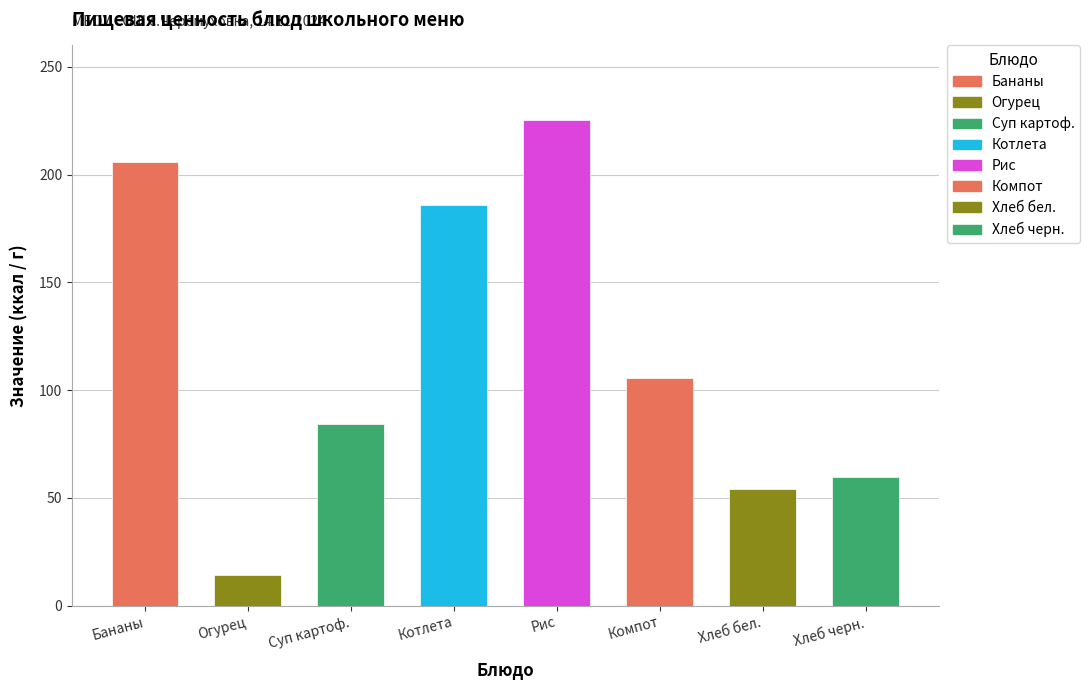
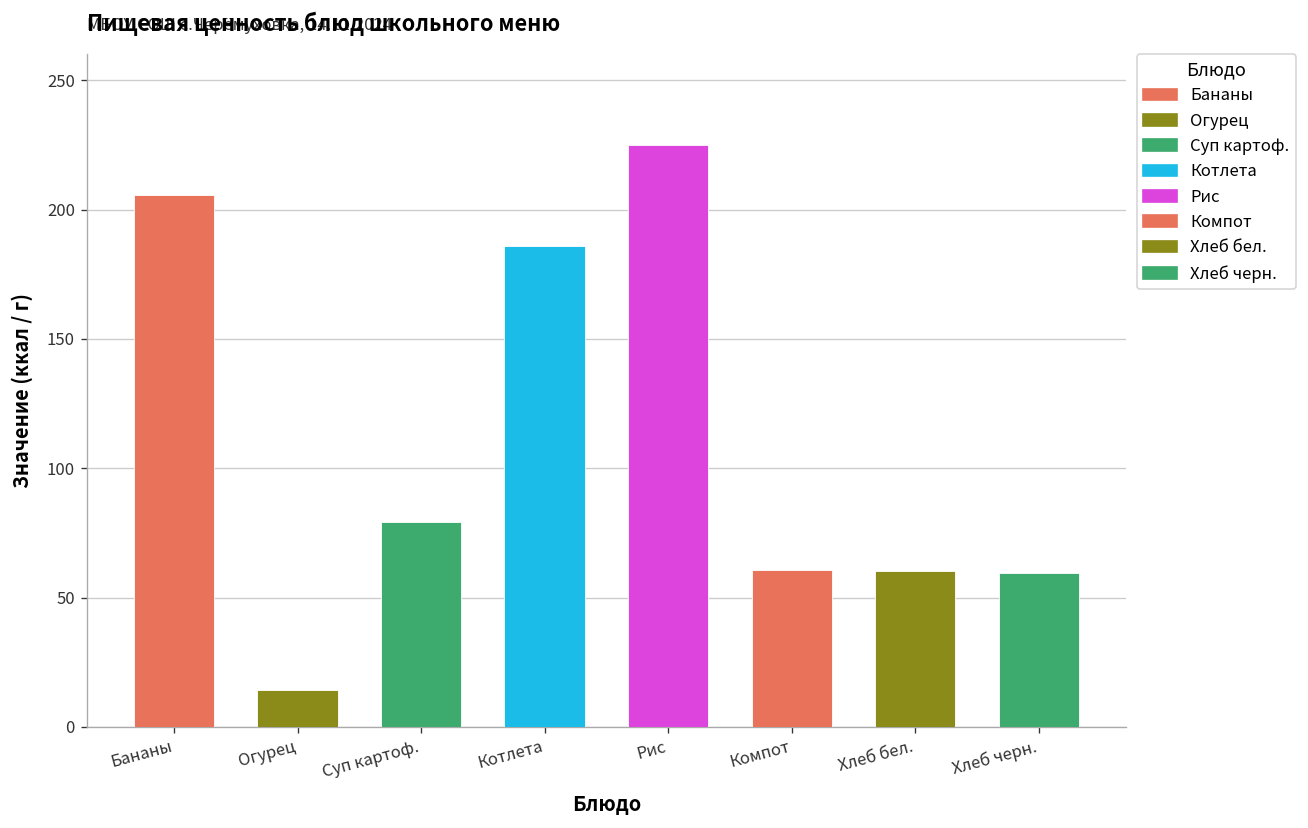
  {
    "Бананы": 206,
    "Огурец": 14,
-   "Суп картоф.": 85,
+   "Суп картоф.": 79,
    "Котлета": 186,
    "Рис": 225,
-   "Компот": 106,
-   "Хлеб бел.": 54,
+   "Компот": 61,
+   "Хлеб бел.": 60,
    "Хлеб черн.": 60
  }
